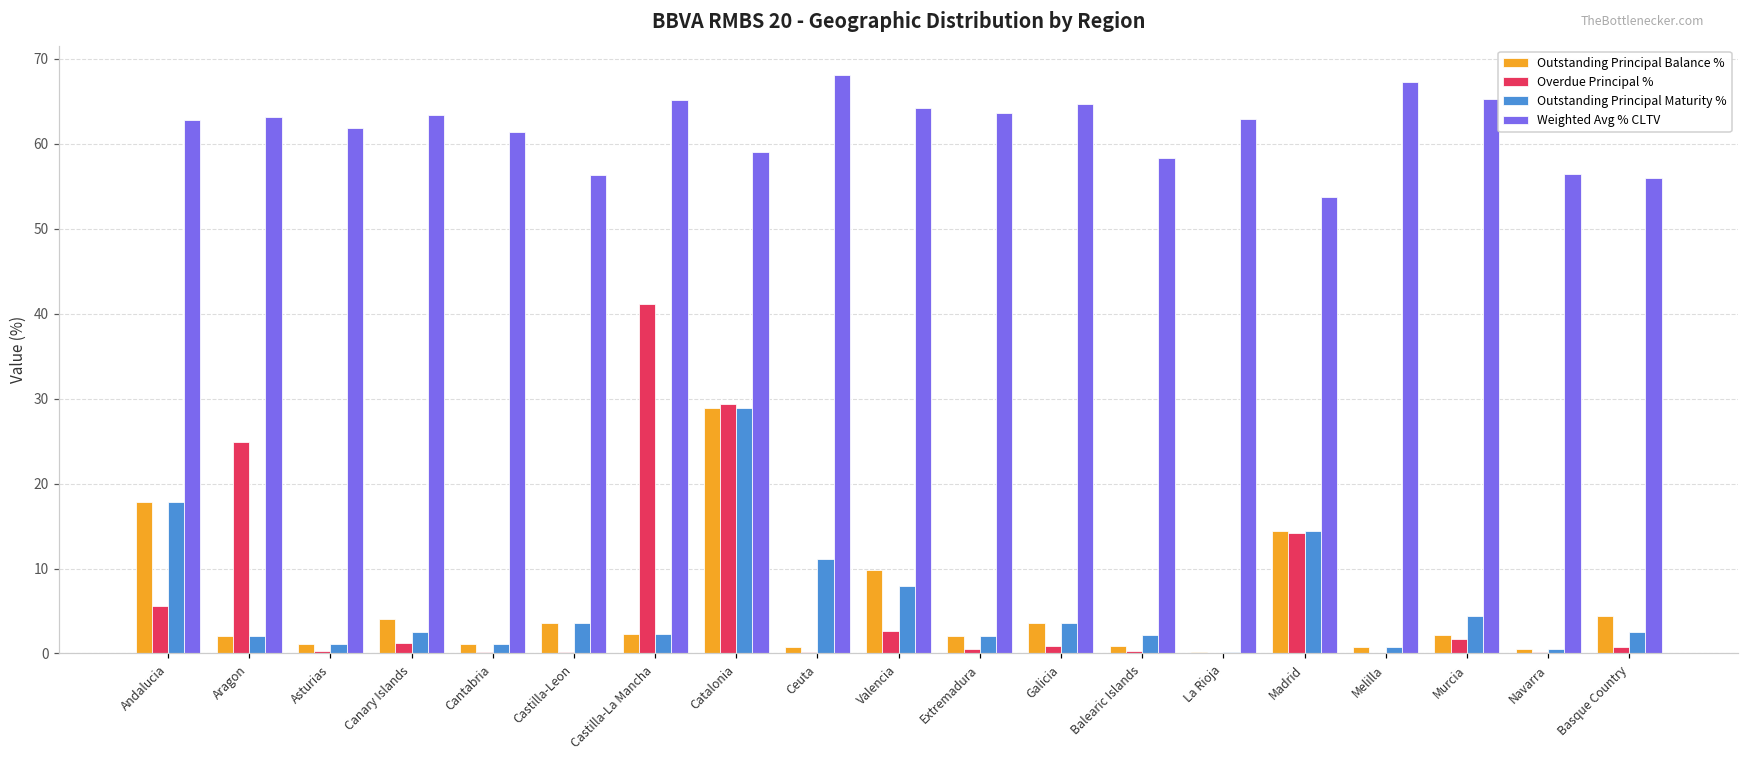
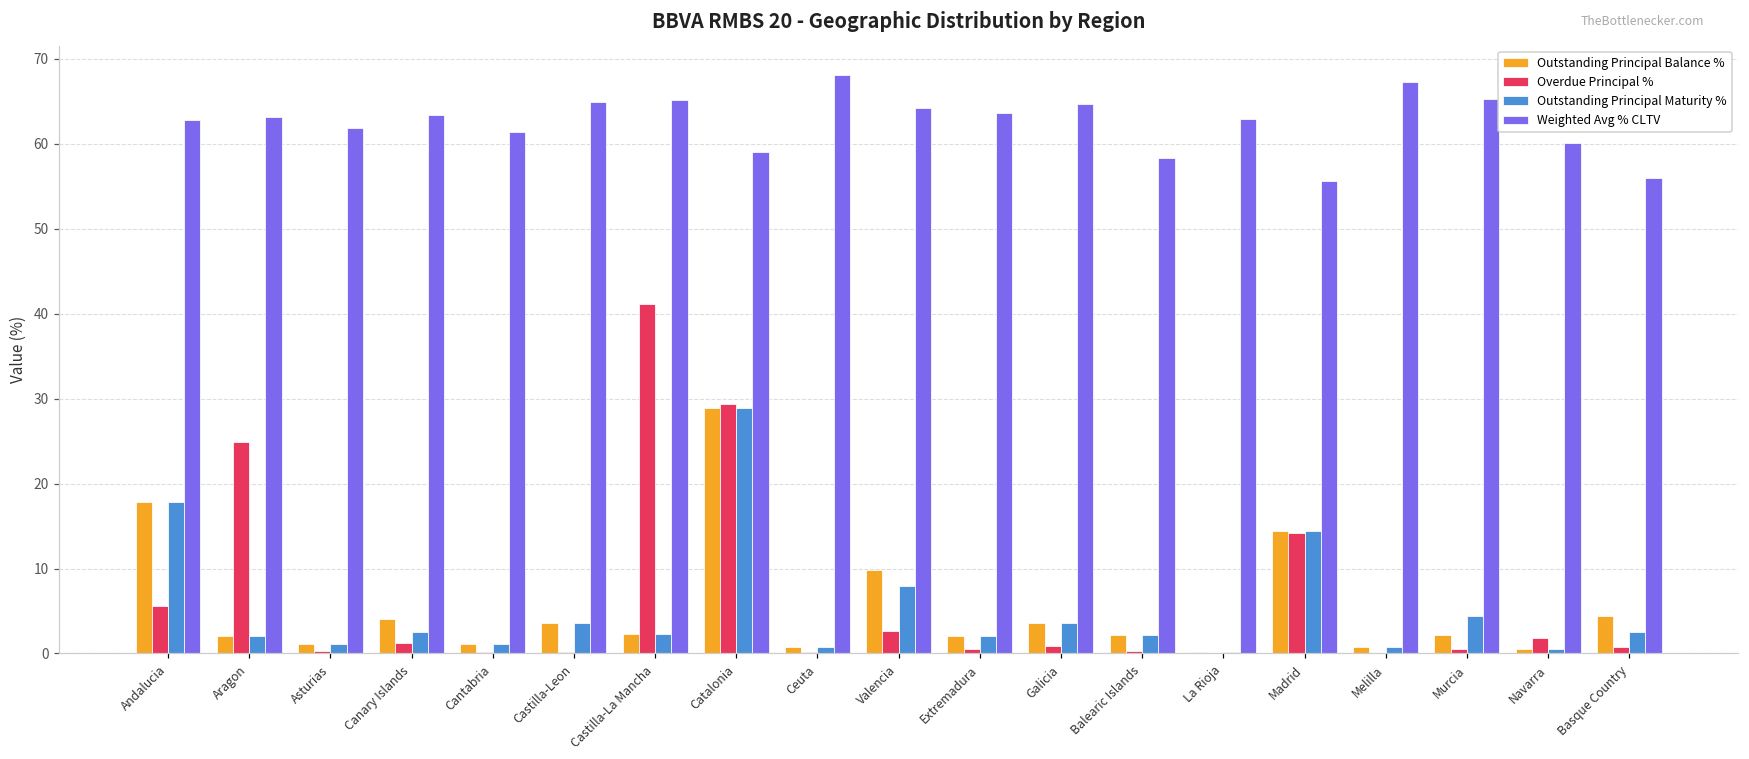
  {
    "Outstanding Principal Balance %": {
      "Andalucia": 18,
      "Aragon": 2,
      "Asturias": 1,
      "Canary Islands": 4,
      "Cantabria": 1,
      "Castilla-Leon": 4,
      "Castilla-La Mancha": 2,
      "Catalonia": 29,
      "Ceuta": 1,
      "Valencia": 10,
      "Extremadura": 2,
      "Galicia": 4,
-     "Balearic Islands": 1,
+     "Balearic Islands": 2,
      "Madrid": 14,
      "Melilla": 1,
      "Murcia": 2,
      "Navarra": 0,
      "Basque Country": 4
    },
    "Overdue Principal %": {
      "Andalucia": 6,
      "Aragon": 25,
      "Canary Islands": 1,
      "Castilla-La Mancha": 41,
      "Catalonia": 29,
      "Valencia": 3,
      "Extremadura": 0,
      "Galicia": 1,
      "Balearic Islands": 0,
      "Madrid": 14,
-     "Murcia": 2,
-     "Navarra": 0,
+     "Murcia": 1,
+     "Navarra": 2,
      "Basque Country": 1
    },
    "Outstanding Principal Maturity %": {
      "Andalucia": 18,
      "Aragon": 2,
      "Asturias": 1,
      "Canary Islands": 3,
      "Cantabria": 1,
      "Castilla-Leon": 4,
      "Castilla-La Mancha": 2,
      "Catalonia": 29,
-     "Ceuta": 11,
+     "Ceuta": 1,
      "Valencia": 8,
      "Extremadura": 2,
      "Galicia": 4,
      "Balearic Islands": 2,
      "Madrid": 14,
      "Melilla": 1,
      "Murcia": 4,
      "Navarra": 0,
      "Basque Country": 3
    },
    "Weighted Avg % CLTV": {
      "Andalucia": 63,
      "Aragon": 63,
      "Asturias": 62,
      "Canary Islands": 63,
      "Cantabria": 61,
-     "Castilla-Leon": 56,
+     "Castilla-Leon": 65,
      "Castilla-La Mancha": 65,
      "Catalonia": 59,
      "Ceuta": 68,
      "Valencia": 64,
      "Extremadura": 64,
      "Galicia": 65,
      "Balearic Islands": 58,
      "La Rioja": 63,
-     "Madrid": 54,
+     "Madrid": 56,
      "Melilla": 67,
      "Murcia": 65,
-     "Navarra": 56,
+     "Navarra": 60,
      "Basque Country": 56
    }
  }
